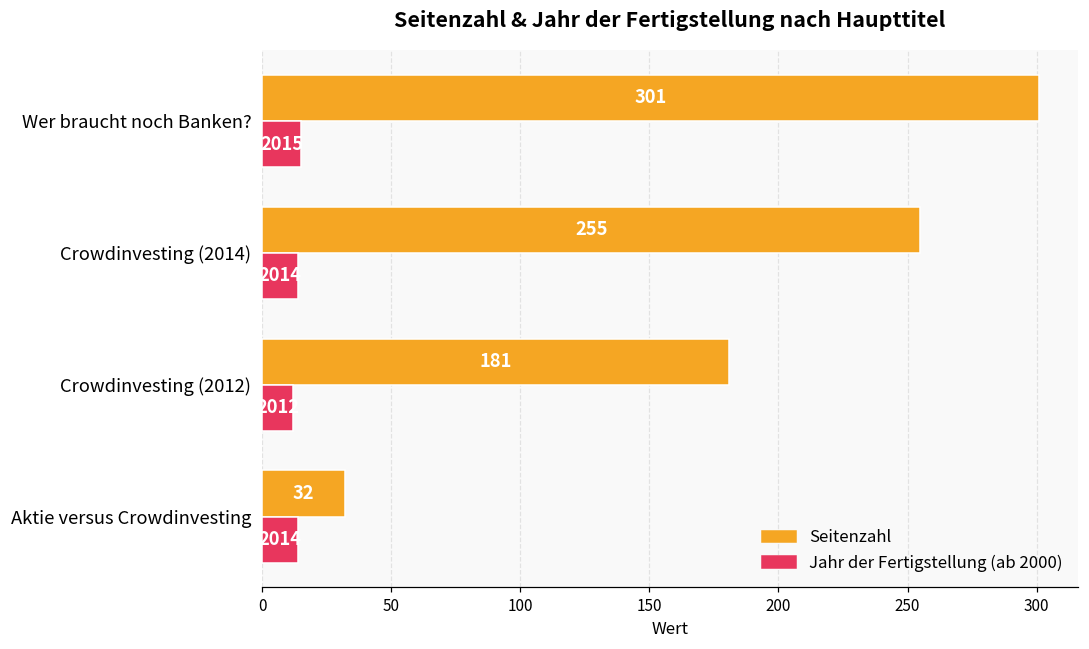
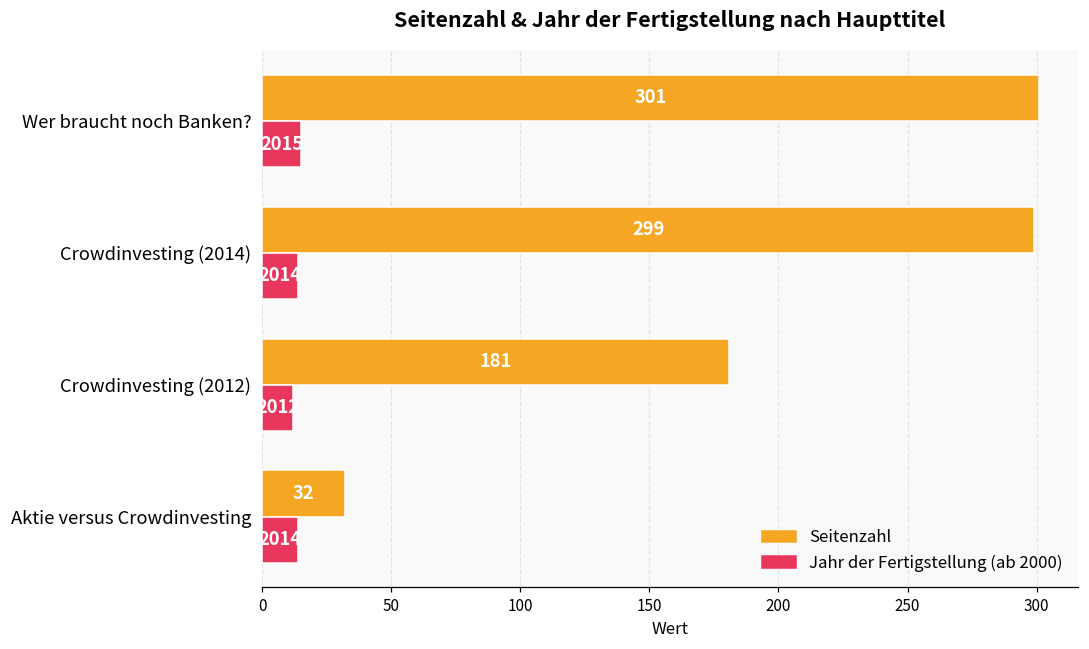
  {
    "Seitenzahl": {
      "Wer braucht noch Banken?": 301,
-     "Crowdinvesting (2014)": 255,
+     "Crowdinvesting (2014)": 299,
      "Crowdinvesting (2012)": 181,
      "Aktie versus Crowdinvesting": 32
    }
  }
